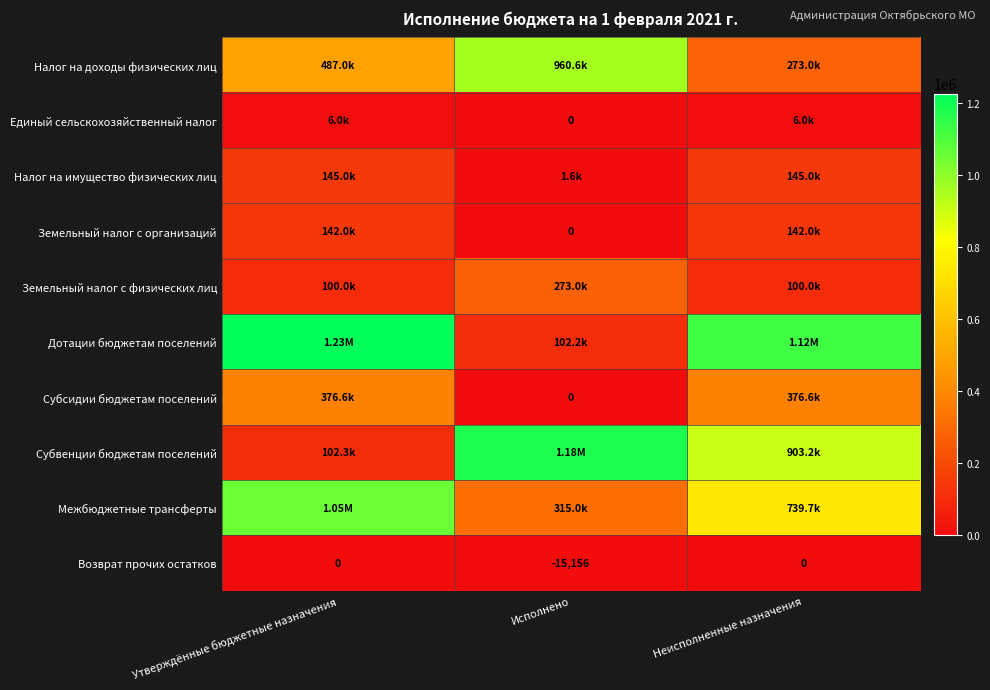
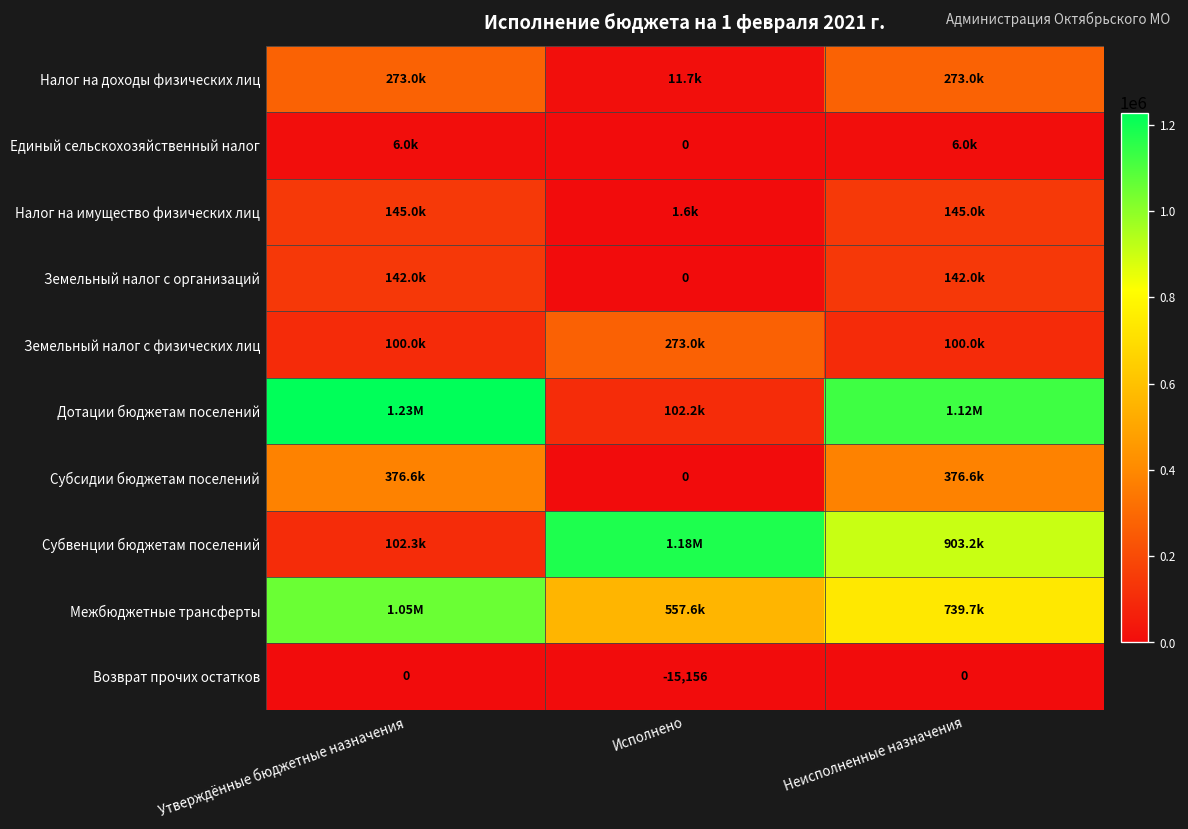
  {
    "Налог на доходы физических лиц": {
-     "Утверждённые бюджетные назначения": "487.0k",
-     "Исполнено": "960.6k",
+     "Утверждённые бюджетные назначения": "273.0k",
+     "Исполнено": "11.7k",
      "Неисполненные назначения": "273.0k"
    },
    "Единый сельскохозяйственный налог": {
      "Утверждённые бюджетные назначения": "6.0k",
      "Исполнено": "0",
      "Неисполненные назначения": "6.0k"
    },
    "Налог на имущество физических лиц": {
      "Утверждённые бюджетные назначения": "145.0k",
      "Исполнено": "1.6k",
      "Неисполненные назначения": "145.0k"
    },
    "Земельный налог с организаций": {
      "Утверждённые бюджетные назначения": "142.0k",
      "Исполнено": "0",
      "Неисполненные назначения": "142.0k"
    },
    "Земельный налог с физических лиц": {
      "Утверждённые бюджетные назначения": "100.0k",
      "Исполнено": "273.0k",
      "Неисполненные назначения": "100.0k"
    },
    "Дотации бюджетам поселений": {
      "Утверждённые бюджетные назначения": "1.23M",
      "Исполнено": "102.2k",
      "Неисполненные назначения": "1.12M"
    },
    "Субсидии бюджетам поселений": {
      "Утверждённые бюджетные назначения": "376.6k",
      "Исполнено": "0",
      "Неисполненные назначения": "376.6k"
    },
    "Субвенции бюджетам поселений": {
      "Утверждённые бюджетные назначения": "102.3k",
      "Исполнено": "1.18M",
      "Неисполненные назначения": "903.2k"
    },
    "Межбюджетные трансферты": {
      "Утверждённые бюджетные назначения": "1.05M",
-     "Исполнено": "315.0k",
+     "Исполнено": "557.6k",
      "Неисполненные назначения": "739.7k"
    },
    "Возврат прочих остатков": {
      "Утверждённые бюджетные назначения": "0",
      "Исполнено": "-15,156",
      "Неисполненные назначения": "0"
    }
  }
